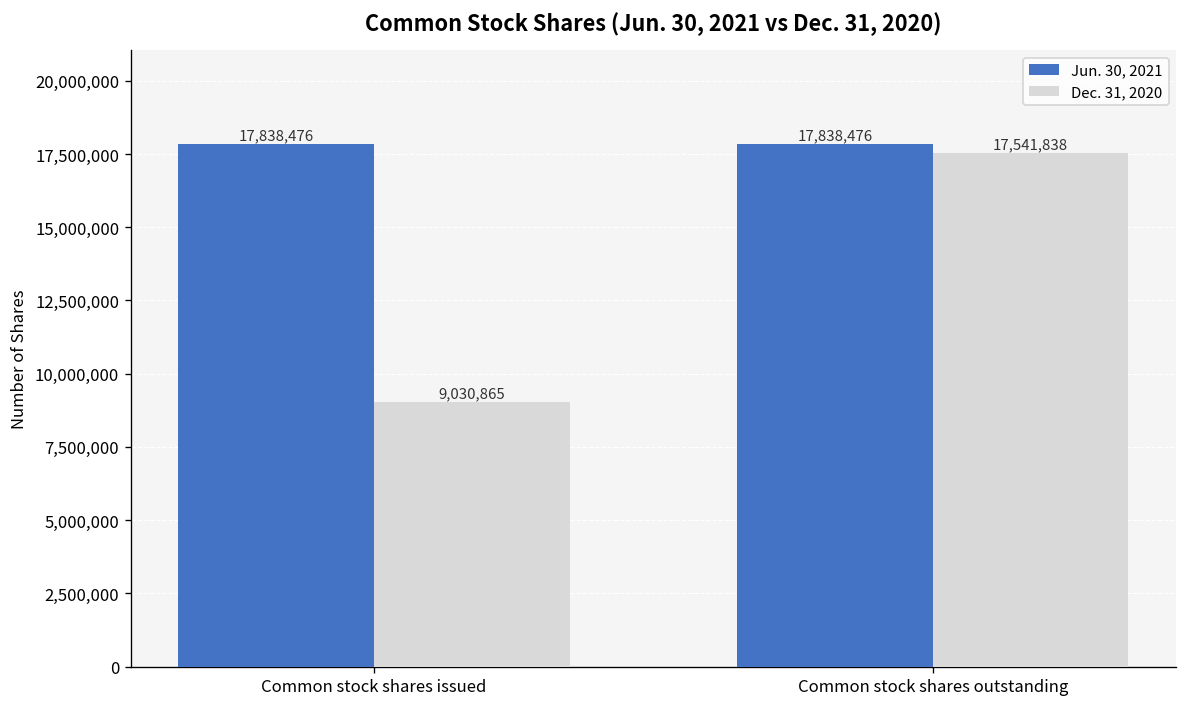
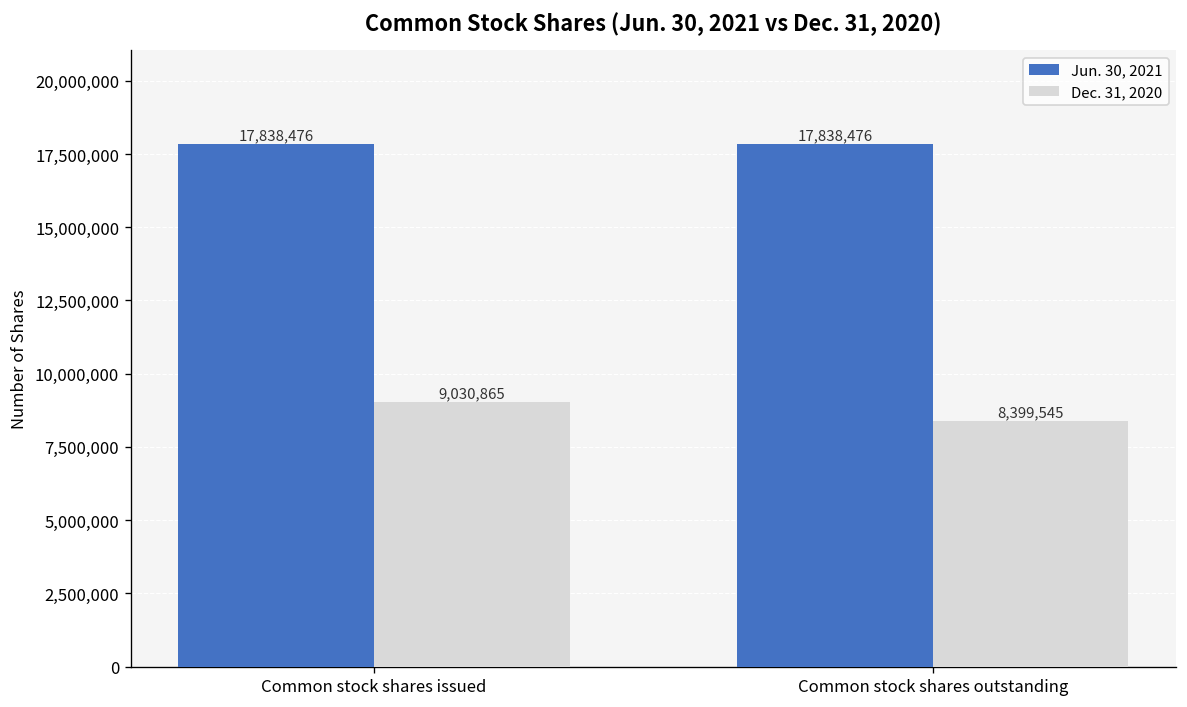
  {
    "Jun. 30, 2021": {
      "Common stock shares issued": "17,838,476",
      "Common stock shares outstanding": "17,838,476"
    },
    "Dec. 31, 2020": {
      "Common stock shares issued": "9,030,865",
-     "Common stock shares outstanding": "17,541,838"
+     "Common stock shares outstanding": "8,399,545"
    }
  }
